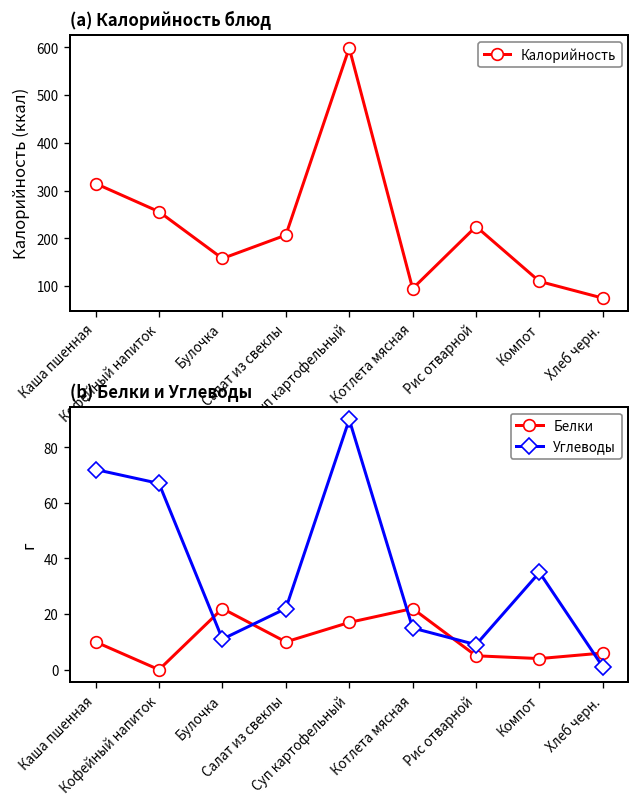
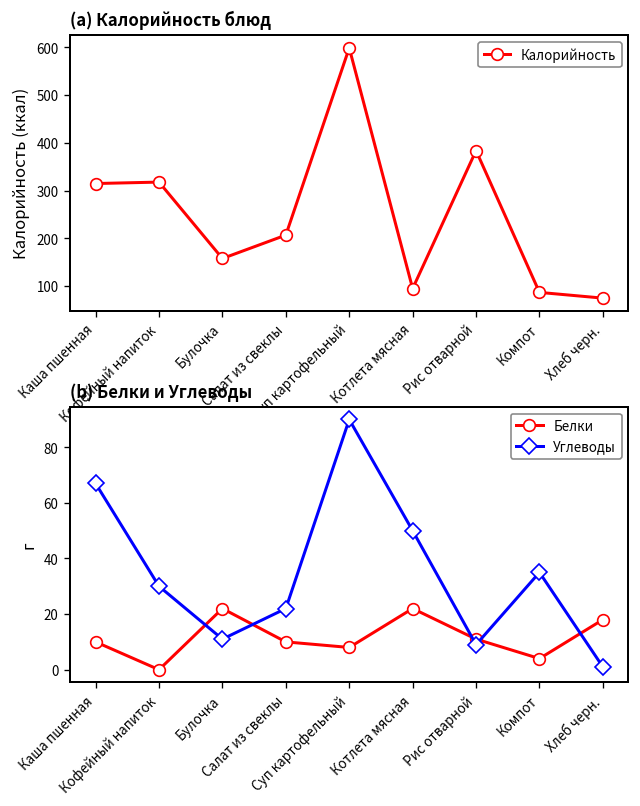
  {
    "(a) Калорийность блюд": {
      "Каша пшенная": 320,
-     "Кофейный напиток": 260,
+     "Кофейный напиток": 320,
      "Булочка": 160,
      "Салат из свеклы": 210,
      "Суп картофельный": 600,
      "Котлета мясная": 100,
-     "Рис отварной": 230,
-     "Компот": 110,
+     "Рис отварной": 380,
+     "Компот": 90,
      "Хлеб черн.": 80
    },
    "(b) Белки и Углеводы": {
      "Белки": {
        "Каша пшенная": 10,
        "Кофейный напиток": 0,
        "Булочка": 22,
        "Салат из свеклы": 10,
-       "Суп картофельный": 17,
+       "Суп картофельный": 8,
        "Котлета мясная": 22,
-       "Рис отварной": 5,
+       "Рис отварной": 11,
        "Компот": 4,
-       "Хлеб черн.": 6
+       "Хлеб черн.": 18
      },
      "Углеводы": {
-       "Каша пшенная": 72,
-       "Кофейный напиток": 67,
+       "Каша пшенная": 67,
+       "Кофейный напиток": 30,
        "Булочка": 11,
        "Салат из свеклы": 22,
        "Суп картофельный": 90,
-       "Котлета мясная": 15,
+       "Котлета мясная": 50,
        "Рис отварной": 9,
        "Компот": 35,
        "Хлеб черн.": 1
      }
    }
  }
